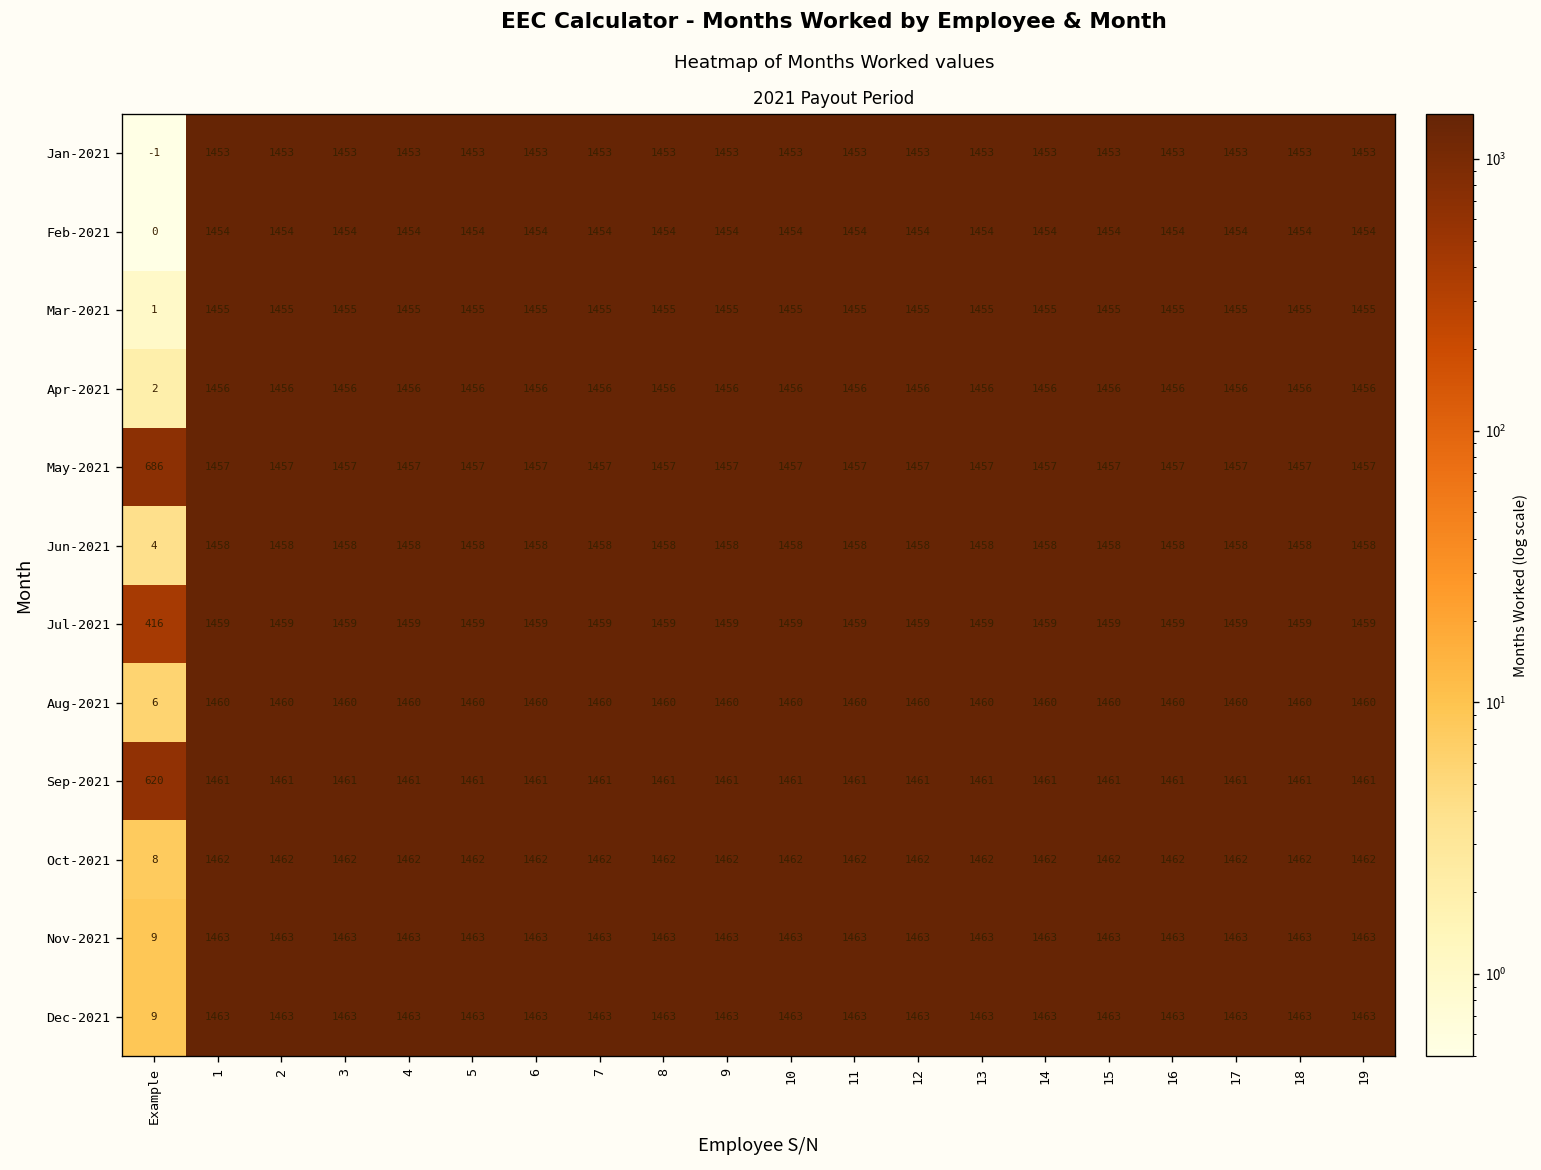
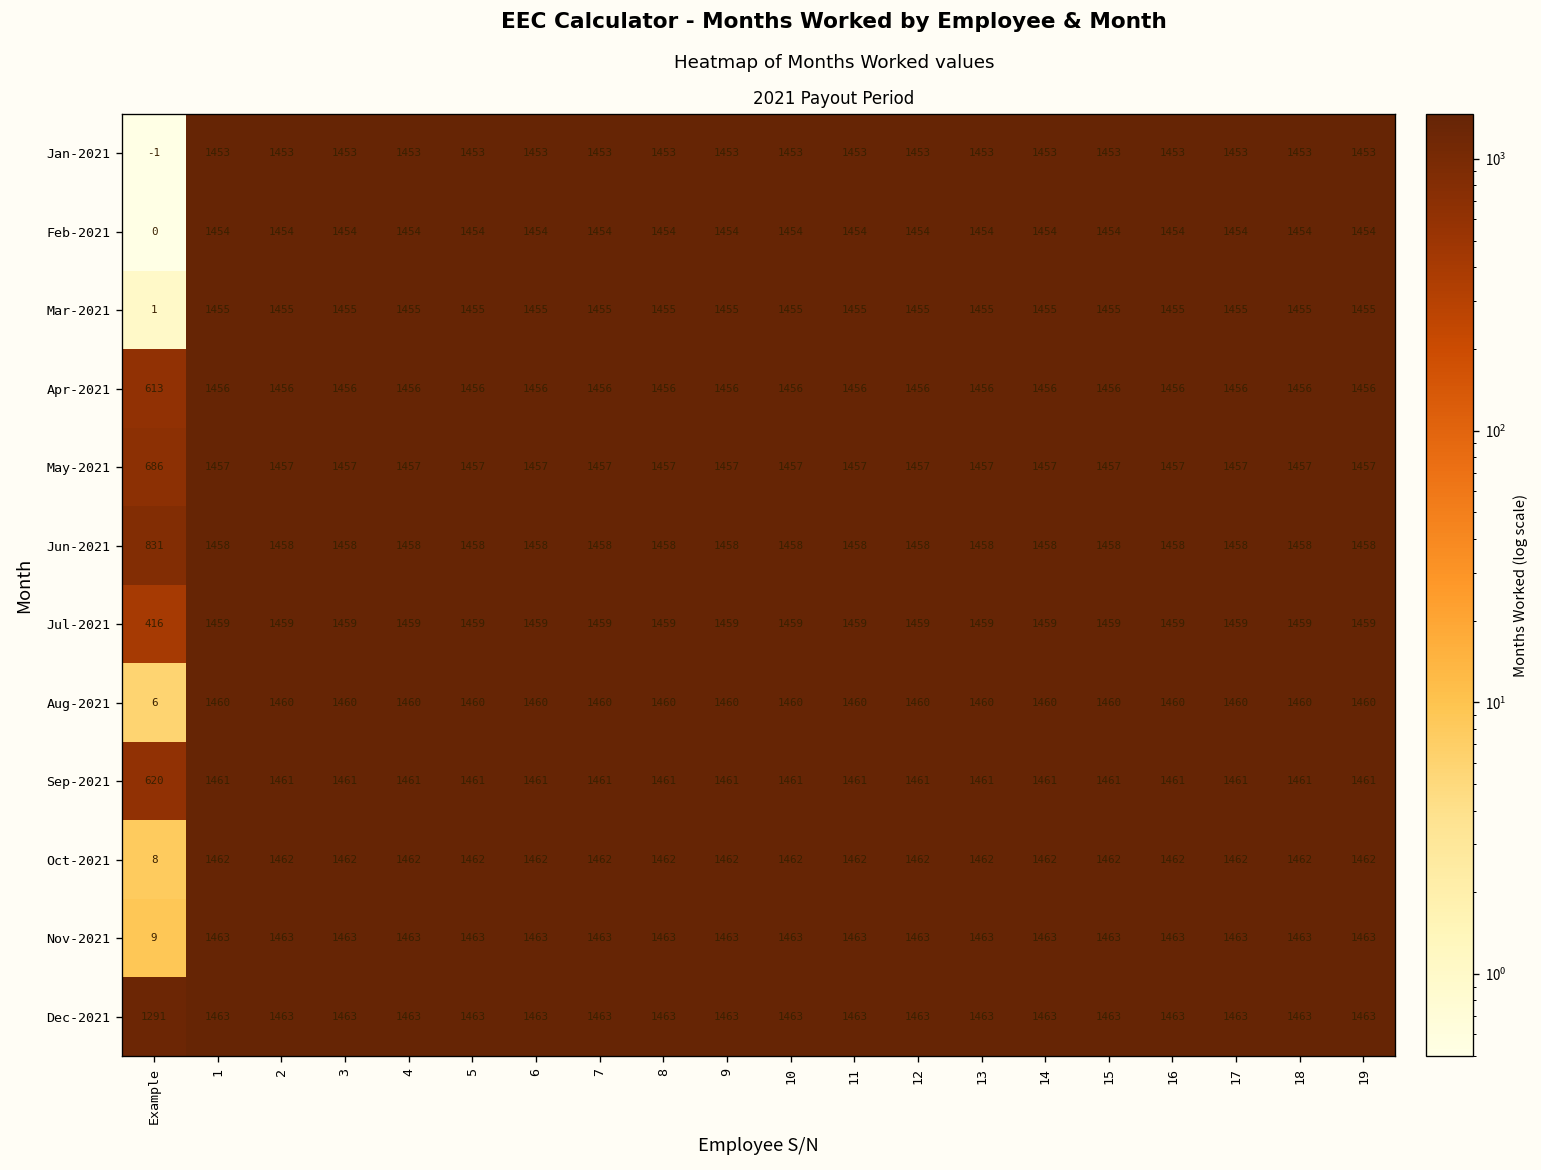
  {
    "Jan-2021": {
      "Example": -1
    },
    "Feb-2021": {
      "Example": 0
    },
    "Mar-2021": {
      "Example": 1
    },
    "Apr-2021": {
-     "Example": 2
+     "Example": 613
    },
    "May-2021": {
      "Example": 686
    },
    "Jun-2021": {
-     "Example": 4
+     "Example": 831
    },
    "Jul-2021": {
      "Example": 416
    },
    "Aug-2021": {
      "Example": 6
    },
    "Sep-2021": {
      "Example": 620
    },
    "Oct-2021": {
      "Example": 8
    },
    "Nov-2021": {
      "Example": 9
    },
    "Dec-2021": {
-     "Example": 9
+     "Example": 1291
    }
  }
